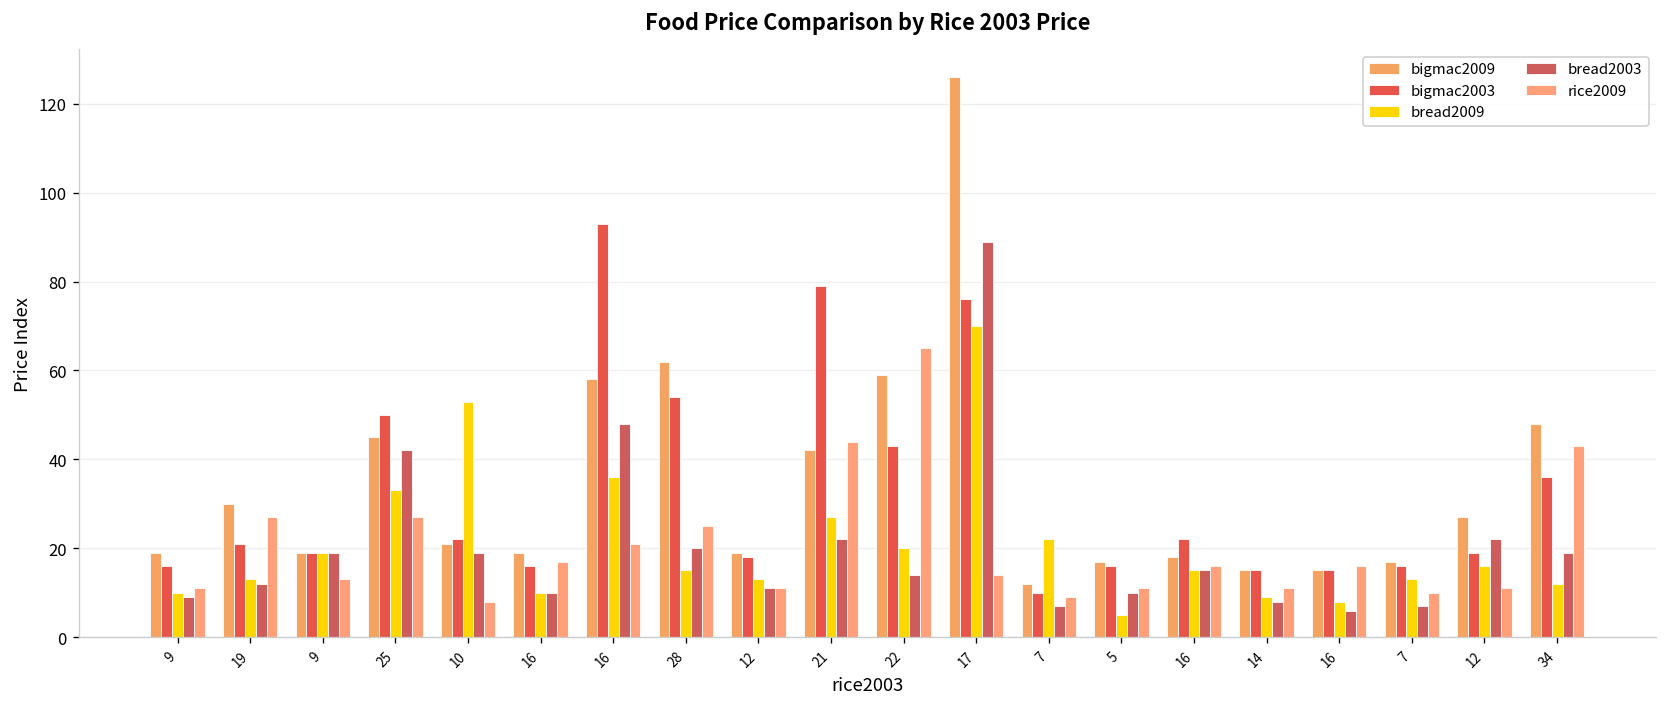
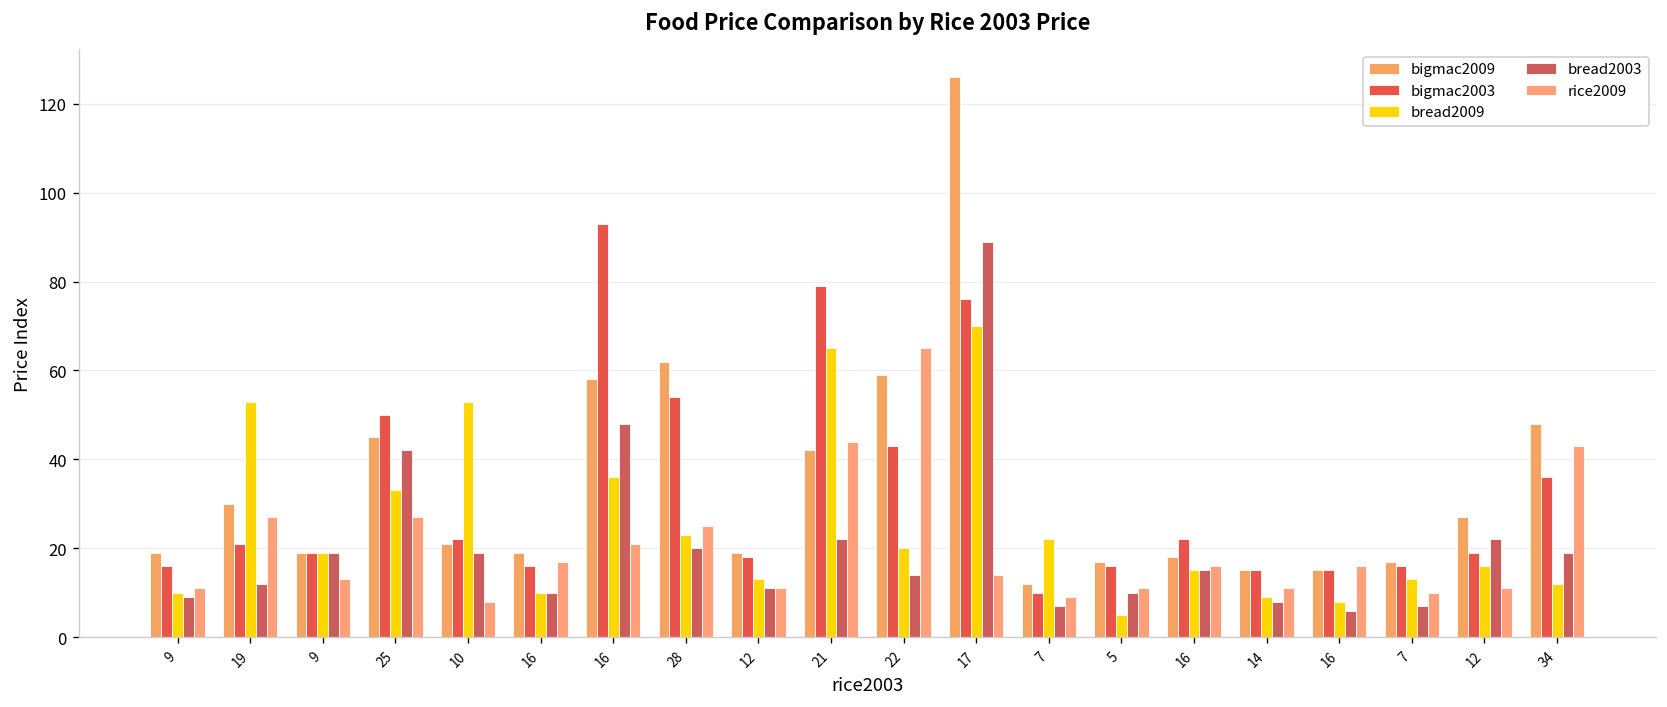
  {
    "bread2009": {
-     "19": 13,
+     "19": 53,
      "25": 33,
      "10": 53,
-     "28": 15,
-     "21": 27,
+     "28": 23,
+     "21": 65,
      "22": 20,
      "17": 70,
      "5": 5,
      "14": 9,
      "34": 12
    }
  }
